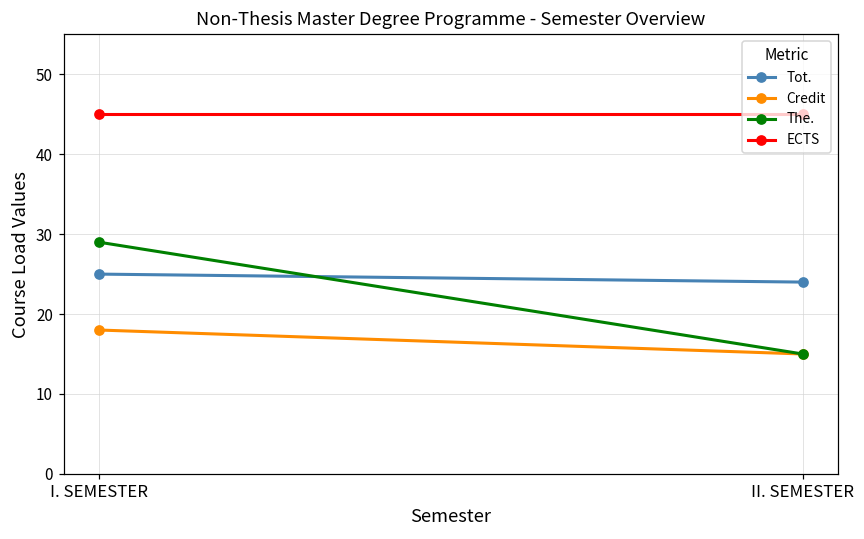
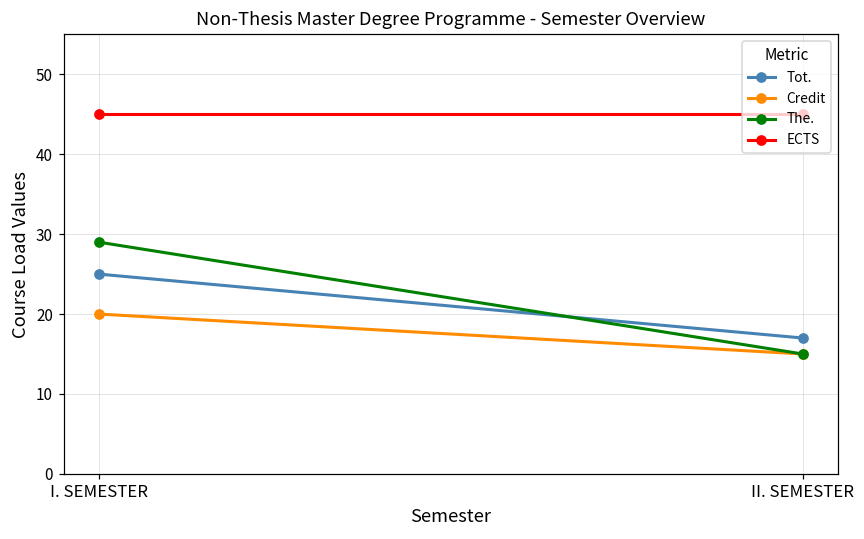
  {
    "Tot.": {
      "I. SEMESTER": 25,
-     "II. SEMESTER": 24
+     "II. SEMESTER": 17
    },
    "Credit": {
-     "I. SEMESTER": 18
+     "I. SEMESTER": 20
    },
    "The.": {
      "I. SEMESTER": 29
    },
    "ECTS": {
      "I. SEMESTER": 45
    }
  }
